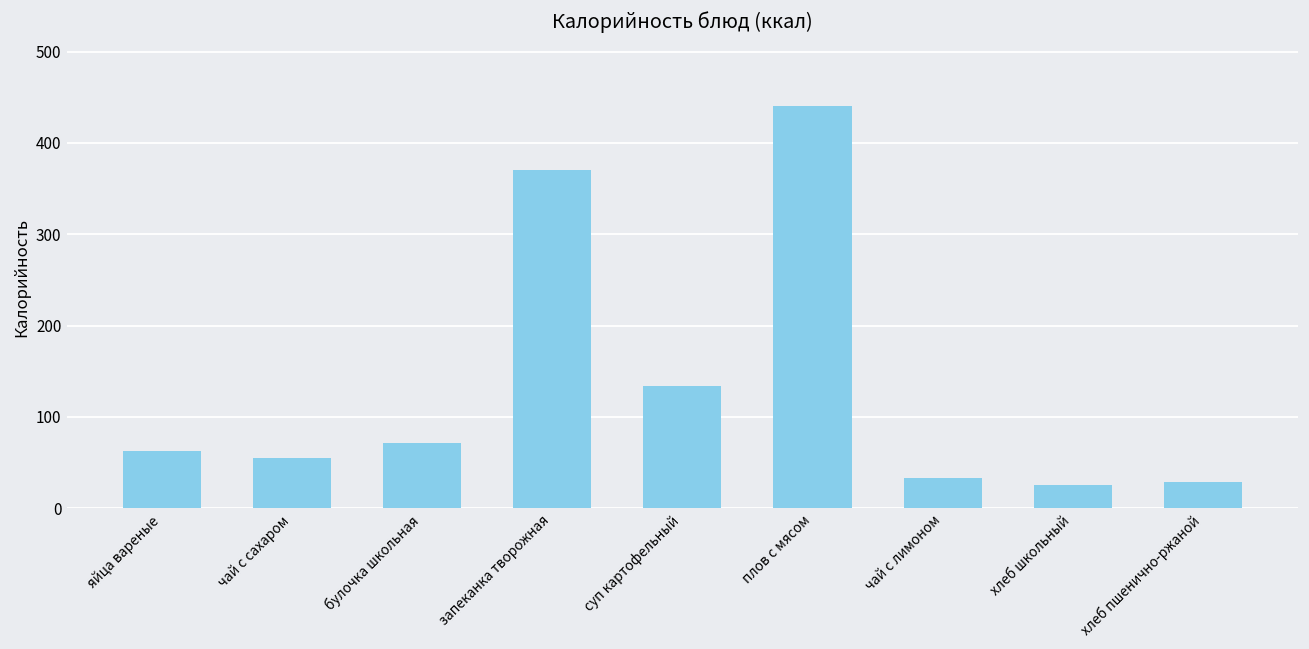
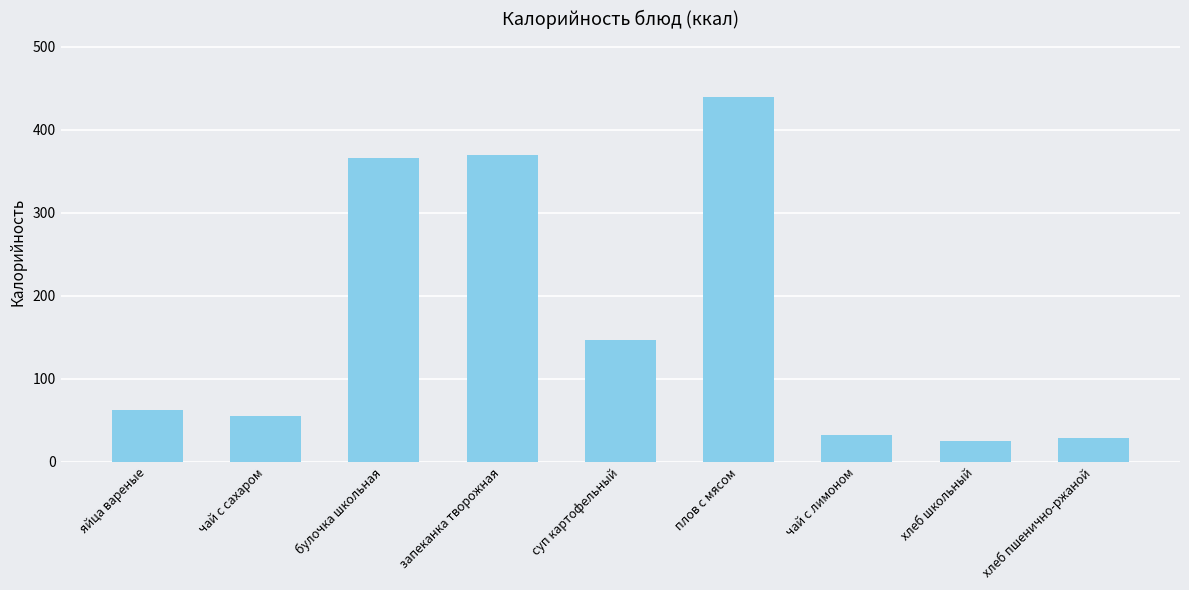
  {
    "яйца вареные": 60,
    "чай с сахаром": 60,
-   "булочка школьная": 70,
+   "булочка школьная": 370,
    "запеканка творожная": 370,
-   "суп картофельный": 130,
+   "суп картофельный": 150,
    "плов с мясом": 440,
    "чай с лимоном": 30,
    "хлеб школьный": 30,
    "хлеб пшенично-ржаной": 30
  }
